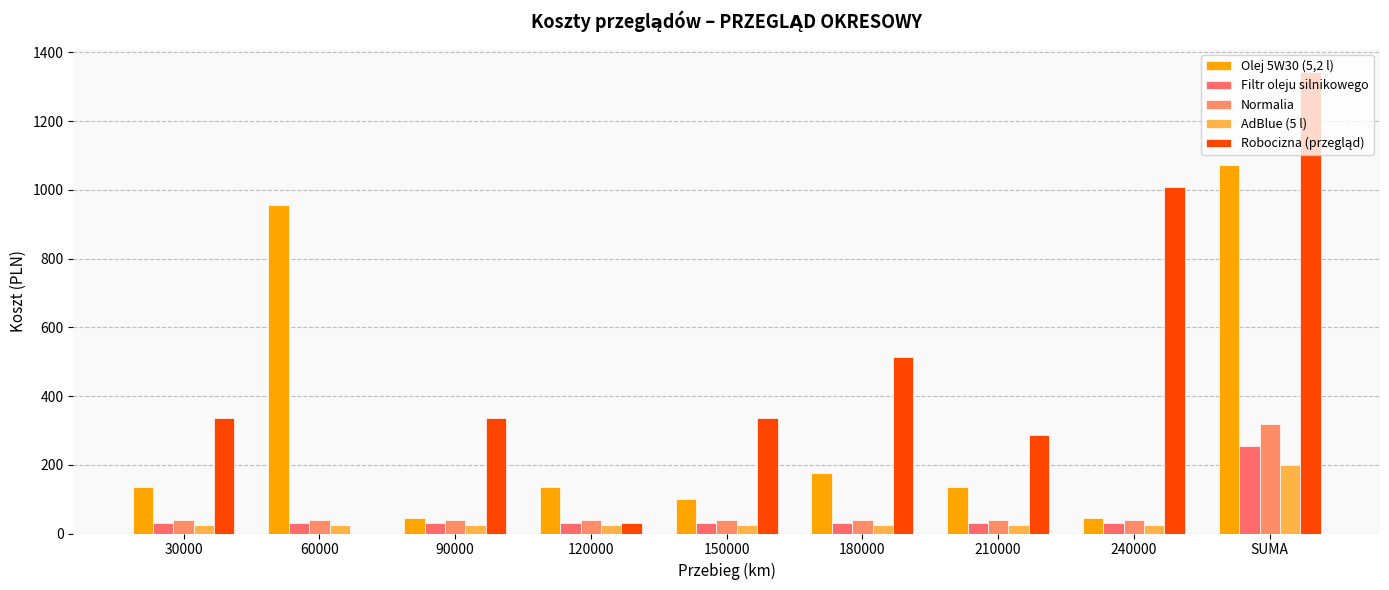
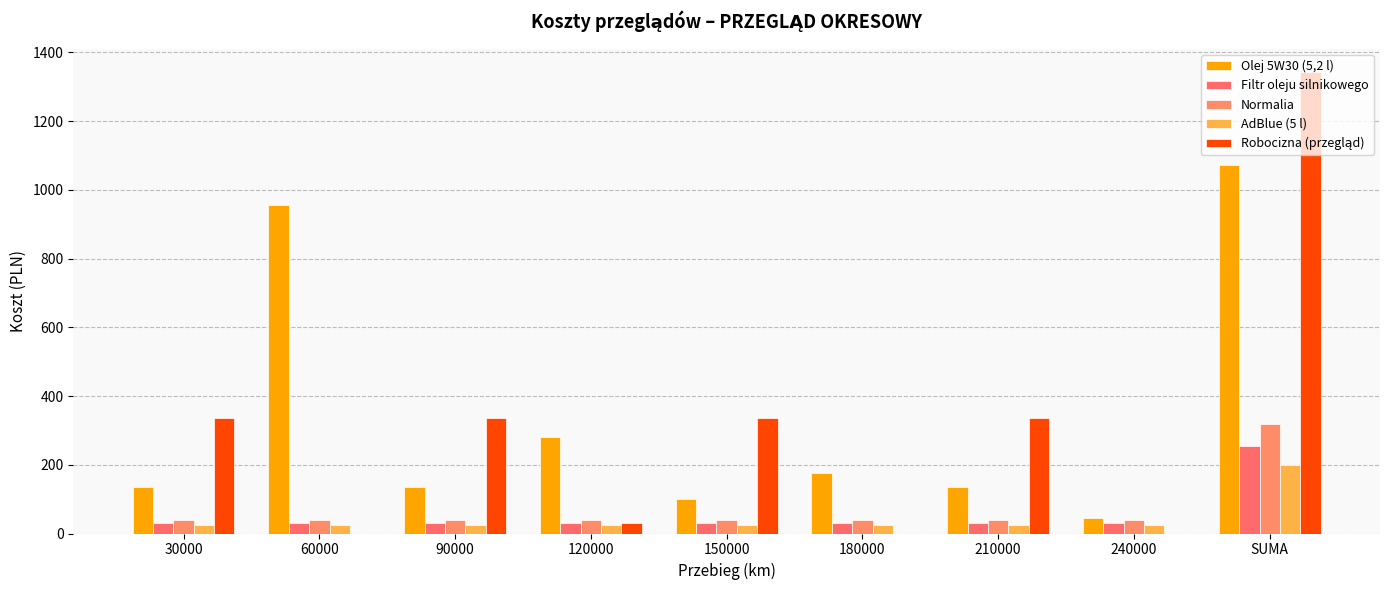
  {
    "Olej 5W30 (5,2 l)": {
      "30000": 130,
      "60000": 960,
-     "90000": 50,
-     "120000": 130,
+     "90000": 130,
+     "120000": 280,
      "150000": 100,
      "180000": 180,
      "210000": 130,
      "240000": 50,
      "SUMA": 1070
    },
    "Robocizna (przegląd)": {
      "30000": 340,
      "60000": 0,
      "90000": 340,
      "120000": 30,
      "150000": 340,
-     "180000": 510,
-     "210000": 290,
-     "240000": 1010
+     "180000": 0,
+     "210000": 340,
+     "240000": 0
    }
  }
